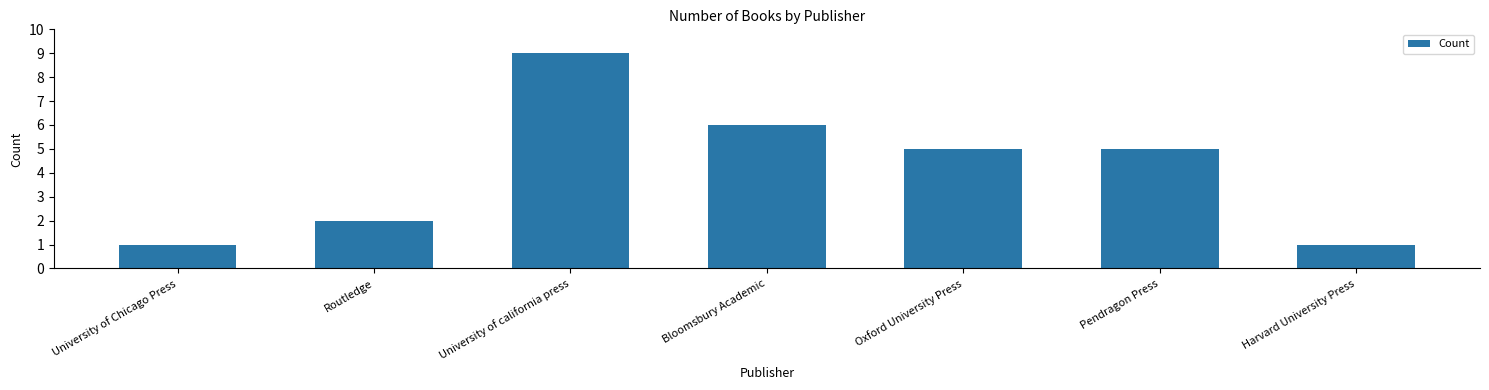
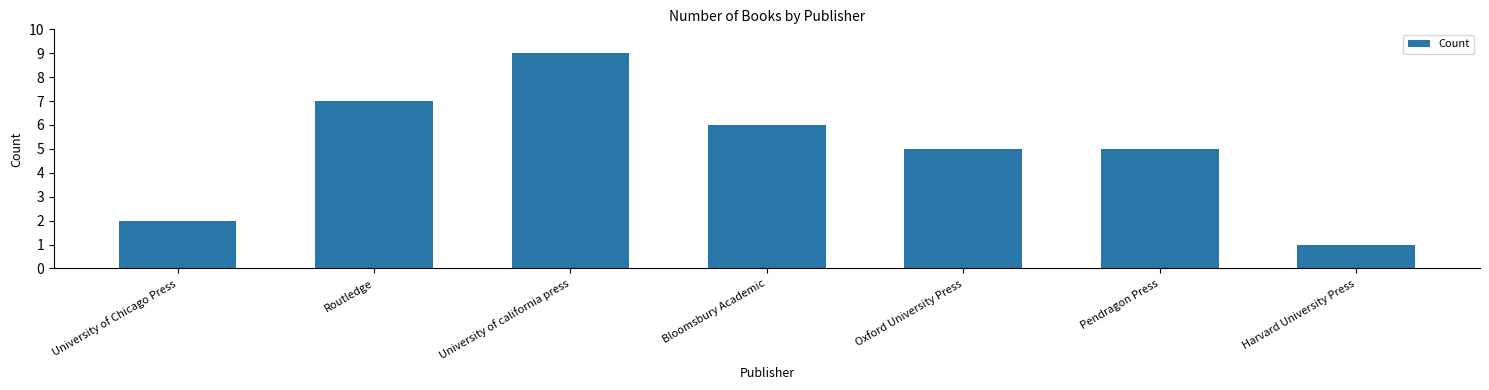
  {
-   "University of Chicago Press": 1,
-   "Routledge": 2,
+   "University of Chicago Press": 2,
+   "Routledge": 7,
    "University of california press": 9,
    "Bloomsbury Academic": 6,
    "Oxford University Press": 5,
    "Pendragon Press": 5,
    "Harvard University Press": 1
  }
